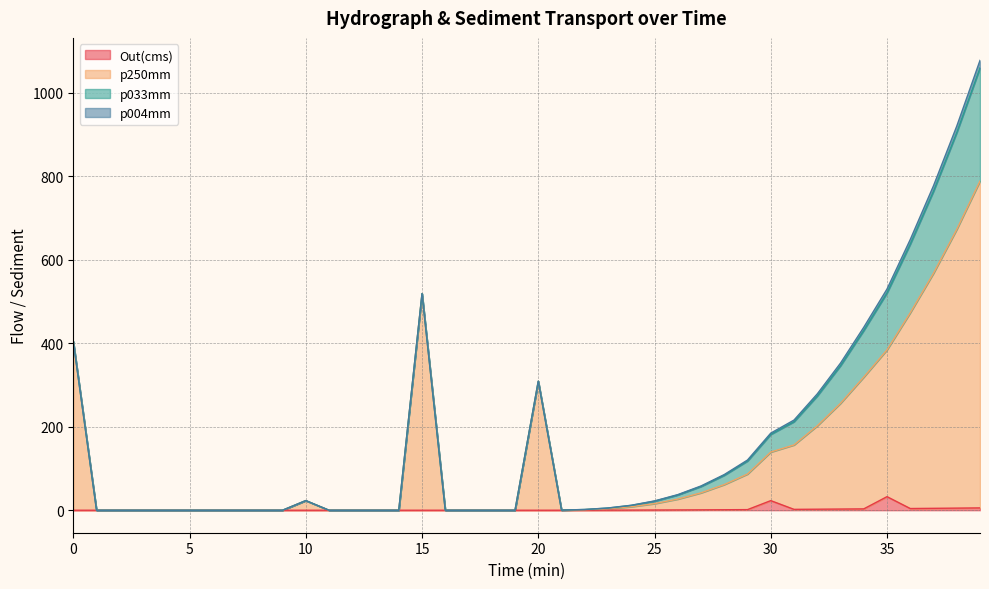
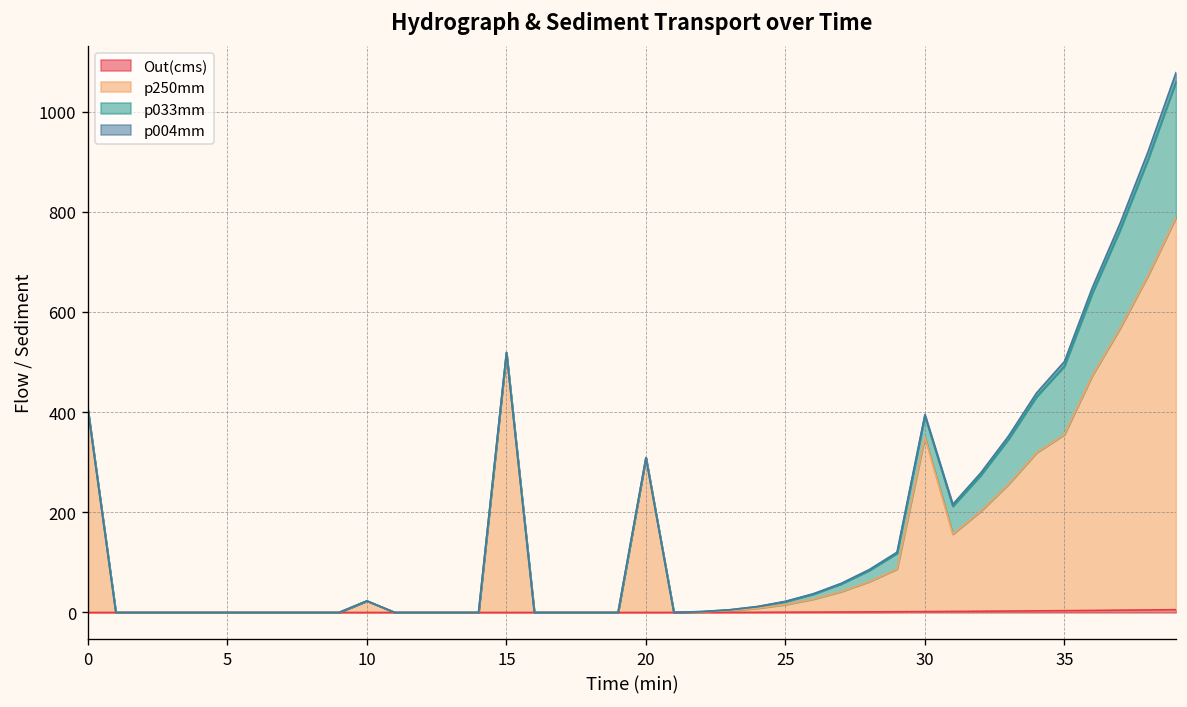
  {
    "Out(cms)": {
      "0": 0,
      "10": 0,
      "15": 0,
      "20": 0,
      "25": 0,
-     "30": 20,
-     "35": 30
+     "30": 0,
+     "35": 0
    },
    "p250mm": {
-     "30": 120,
+     "30": 350,
      "35": 350
    }
  }
